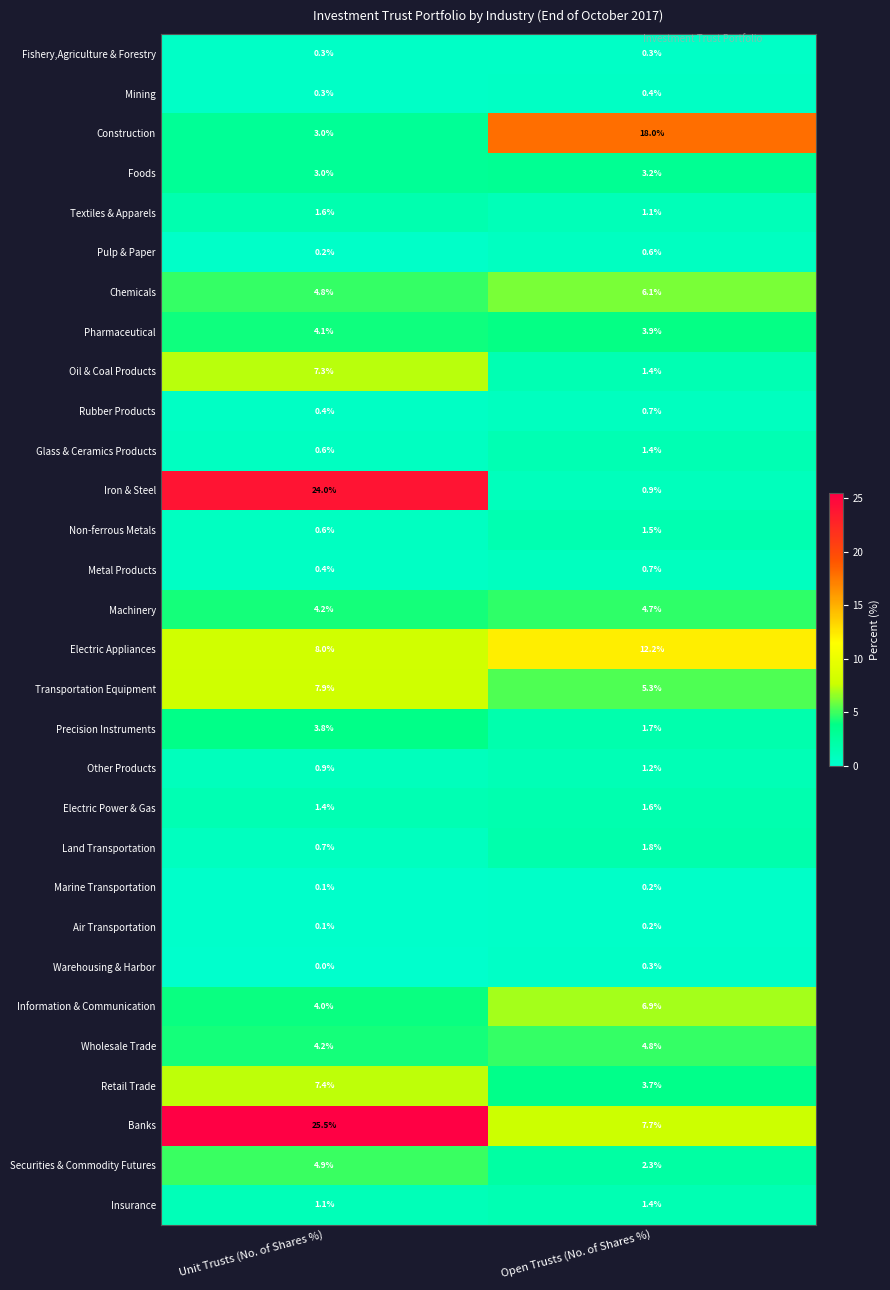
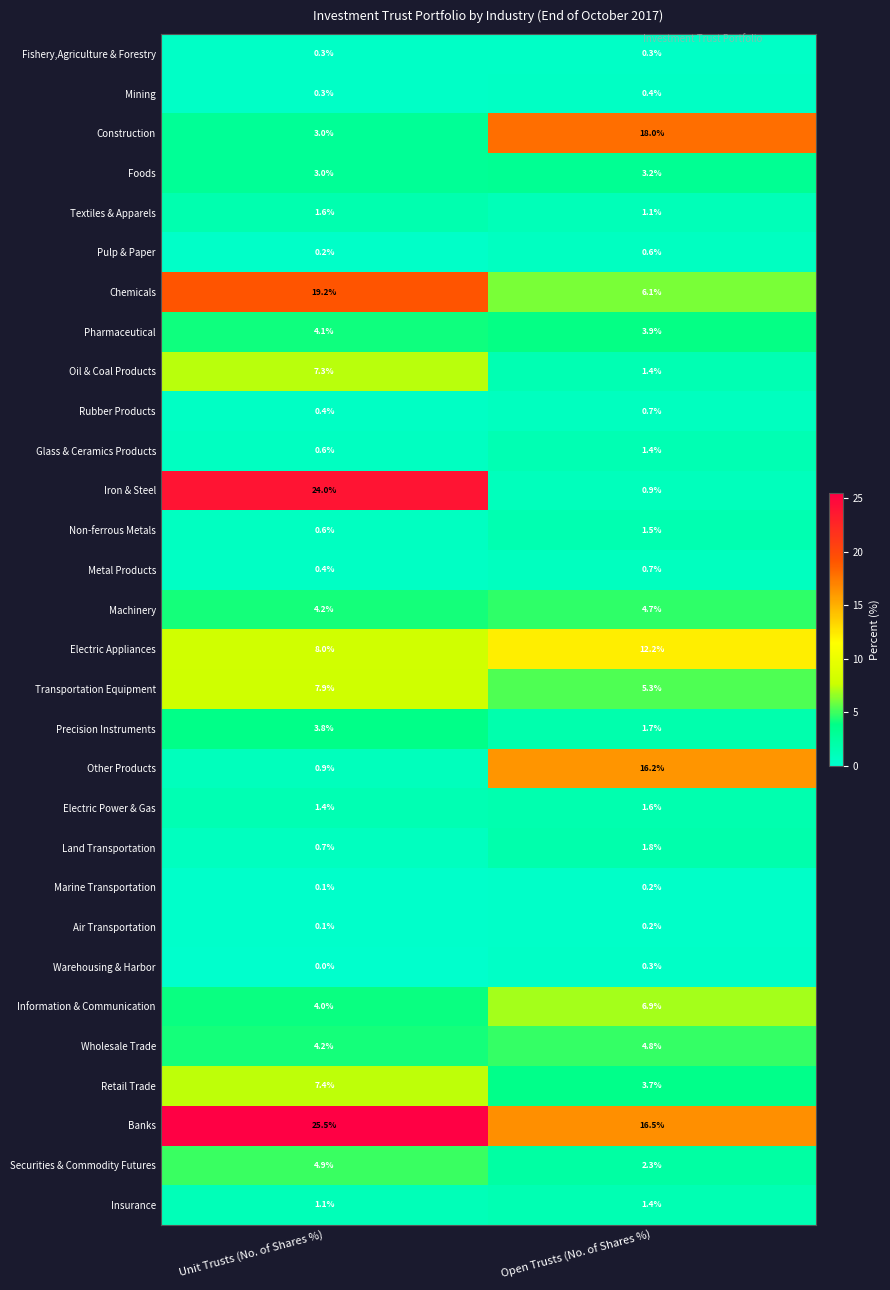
  {
    "Fishery,Agriculture & Forestry": {
      "Unit Trusts (No. of Shares %)": "0.3%",
      "Open Trusts (No. of Shares %)": "0.3%"
    },
    "Mining": {
      "Unit Trusts (No. of Shares %)": "0.3%",
      "Open Trusts (No. of Shares %)": "0.4%"
    },
    "Construction": {
      "Unit Trusts (No. of Shares %)": "3.0%",
      "Open Trusts (No. of Shares %)": "18.0%"
    },
    "Foods": {
      "Unit Trusts (No. of Shares %)": "3.0%",
      "Open Trusts (No. of Shares %)": "3.2%"
    },
    "Textiles & Apparels": {
      "Unit Trusts (No. of Shares %)": "1.6%",
      "Open Trusts (No. of Shares %)": "1.1%"
    },
    "Pulp & Paper": {
      "Unit Trusts (No. of Shares %)": "0.2%",
      "Open Trusts (No. of Shares %)": "0.6%"
    },
    "Chemicals": {
-     "Unit Trusts (No. of Shares %)": "4.8%",
+     "Unit Trusts (No. of Shares %)": "19.2%",
      "Open Trusts (No. of Shares %)": "6.1%"
    },
    "Pharmaceutical": {
      "Unit Trusts (No. of Shares %)": "4.1%",
      "Open Trusts (No. of Shares %)": "3.9%"
    },
    "Oil & Coal Products": {
      "Unit Trusts (No. of Shares %)": "7.3%",
      "Open Trusts (No. of Shares %)": "1.4%"
    },
    "Rubber Products": {
      "Unit Trusts (No. of Shares %)": "0.4%",
      "Open Trusts (No. of Shares %)": "0.7%"
    },
    "Glass & Ceramics Products": {
      "Unit Trusts (No. of Shares %)": "0.6%",
      "Open Trusts (No. of Shares %)": "1.4%"
    },
    "Iron & Steel": {
      "Unit Trusts (No. of Shares %)": "24.0%",
      "Open Trusts (No. of Shares %)": "0.9%"
    },
    "Non-ferrous Metals": {
      "Unit Trusts (No. of Shares %)": "0.6%",
      "Open Trusts (No. of Shares %)": "1.5%"
    },
    "Metal Products": {
      "Unit Trusts (No. of Shares %)": "0.4%",
      "Open Trusts (No. of Shares %)": "0.7%"
    },
    "Machinery": {
      "Unit Trusts (No. of Shares %)": "4.2%",
      "Open Trusts (No. of Shares %)": "4.7%"
    },
    "Electric Appliances": {
      "Unit Trusts (No. of Shares %)": "8.0%",
      "Open Trusts (No. of Shares %)": "12.2%"
    },
    "Transportation Equipment": {
      "Unit Trusts (No. of Shares %)": "7.9%",
      "Open Trusts (No. of Shares %)": "5.3%"
    },
    "Precision Instruments": {
      "Unit Trusts (No. of Shares %)": "3.8%",
      "Open Trusts (No. of Shares %)": "1.7%"
    },
    "Other Products": {
      "Unit Trusts (No. of Shares %)": "0.9%",
-     "Open Trusts (No. of Shares %)": "1.2%"
+     "Open Trusts (No. of Shares %)": "16.2%"
    },
    "Electric Power & Gas": {
      "Unit Trusts (No. of Shares %)": "1.4%",
      "Open Trusts (No. of Shares %)": "1.6%"
    },
    "Land Transportation": {
      "Unit Trusts (No. of Shares %)": "0.7%",
      "Open Trusts (No. of Shares %)": "1.8%"
    },
    "Marine Transportation": {
      "Unit Trusts (No. of Shares %)": "0.1%",
      "Open Trusts (No. of Shares %)": "0.2%"
    },
    "Air Transportation": {
      "Unit Trusts (No. of Shares %)": "0.1%",
      "Open Trusts (No. of Shares %)": "0.2%"
    },
    "Warehousing & Harbor": {
      "Unit Trusts (No. of Shares %)": "0.0%",
      "Open Trusts (No. of Shares %)": "0.3%"
    },
    "Information & Communication": {
      "Unit Trusts (No. of Shares %)": "4.0%",
      "Open Trusts (No. of Shares %)": "6.9%"
    },
    "Wholesale Trade": {
      "Unit Trusts (No. of Shares %)": "4.2%",
      "Open Trusts (No. of Shares %)": "4.8%"
    },
    "Retail Trade": {
      "Unit Trusts (No. of Shares %)": "7.4%",
      "Open Trusts (No. of Shares %)": "3.7%"
    },
    "Banks": {
      "Unit Trusts (No. of Shares %)": "25.5%",
-     "Open Trusts (No. of Shares %)": "7.7%"
+     "Open Trusts (No. of Shares %)": "16.5%"
    },
    "Securities & Commodity Futures": {
      "Unit Trusts (No. of Shares %)": "4.9%",
      "Open Trusts (No. of Shares %)": "2.3%"
    },
    "Insurance": {
      "Unit Trusts (No. of Shares %)": "1.1%",
      "Open Trusts (No. of Shares %)": "1.4%"
    }
  }
